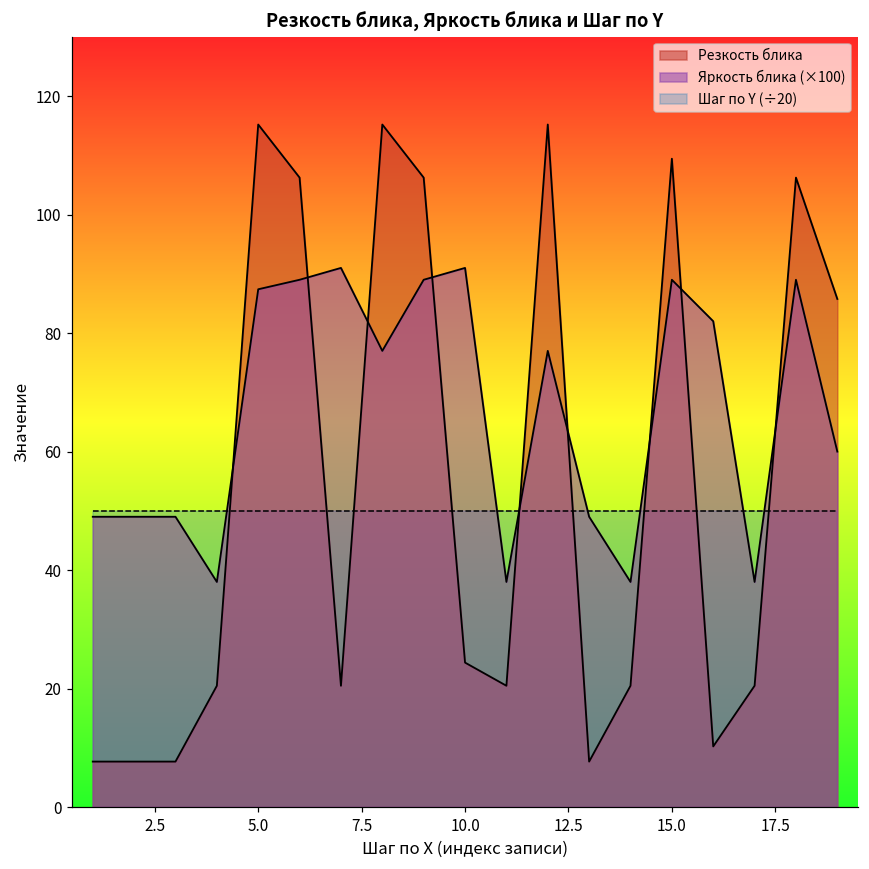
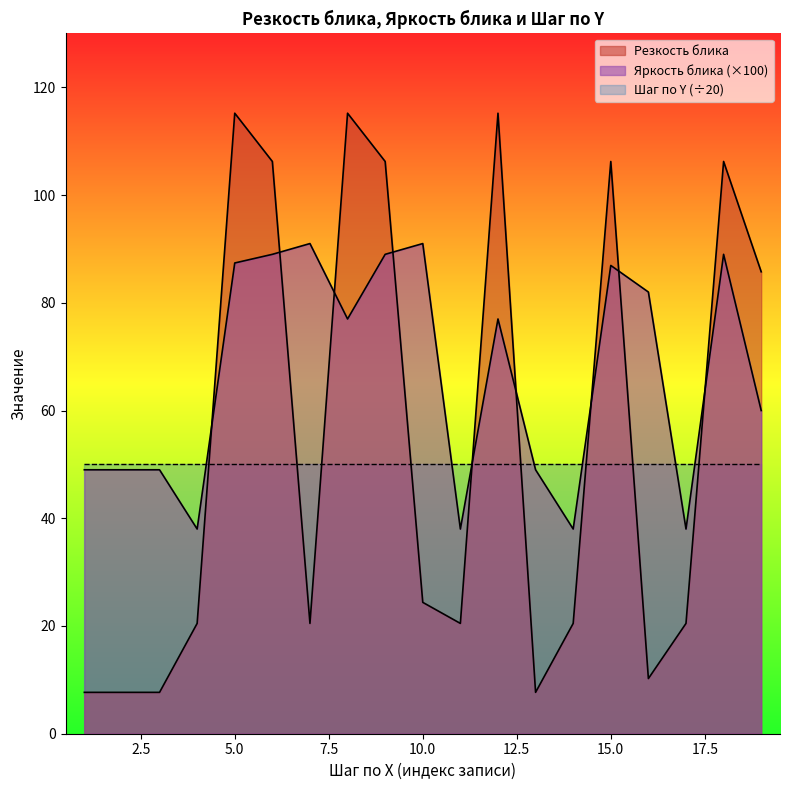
  {
    "Резкость блика": {
      "5.0": 115,
      "10.0": 24,
-     "15.0": 109
+     "15.0": 106
    },
    "Яркость блика (×100)": {
      "5.0": 87,
      "10.0": 91,
-     "15.0": 89
+     "15.0": 87
    },
    "Шаг по Y (÷20)": {
      "5.0": 50,
      "10.0": 50,
      "15.0": 50
    }
  }
